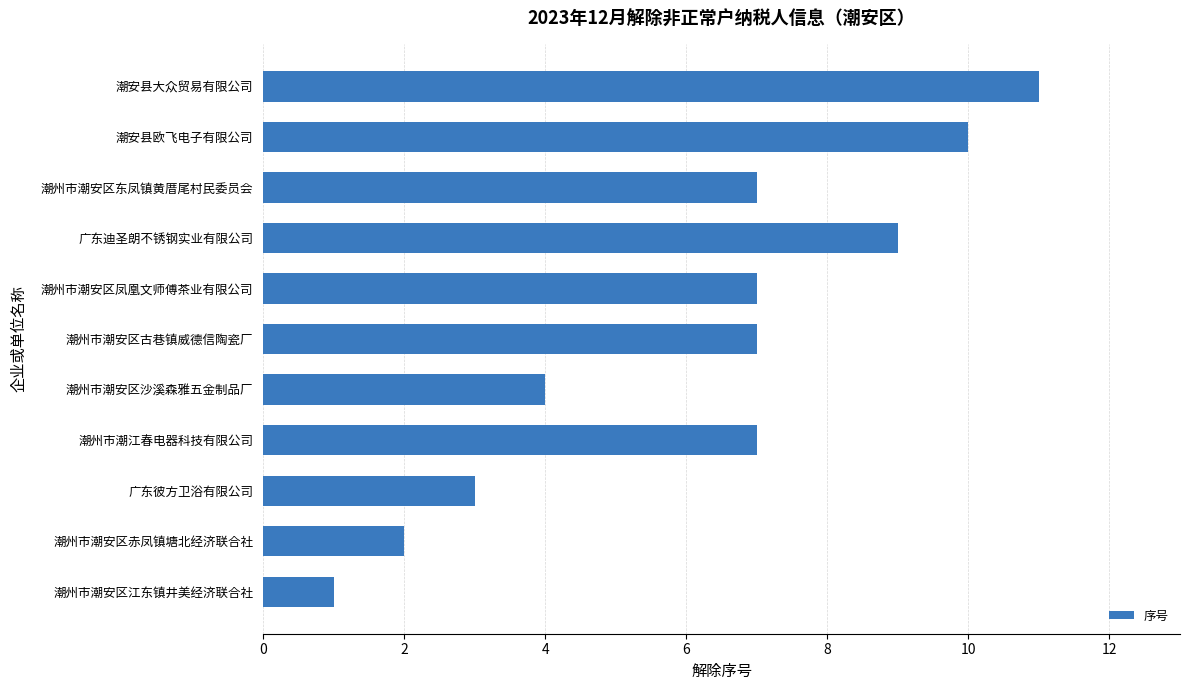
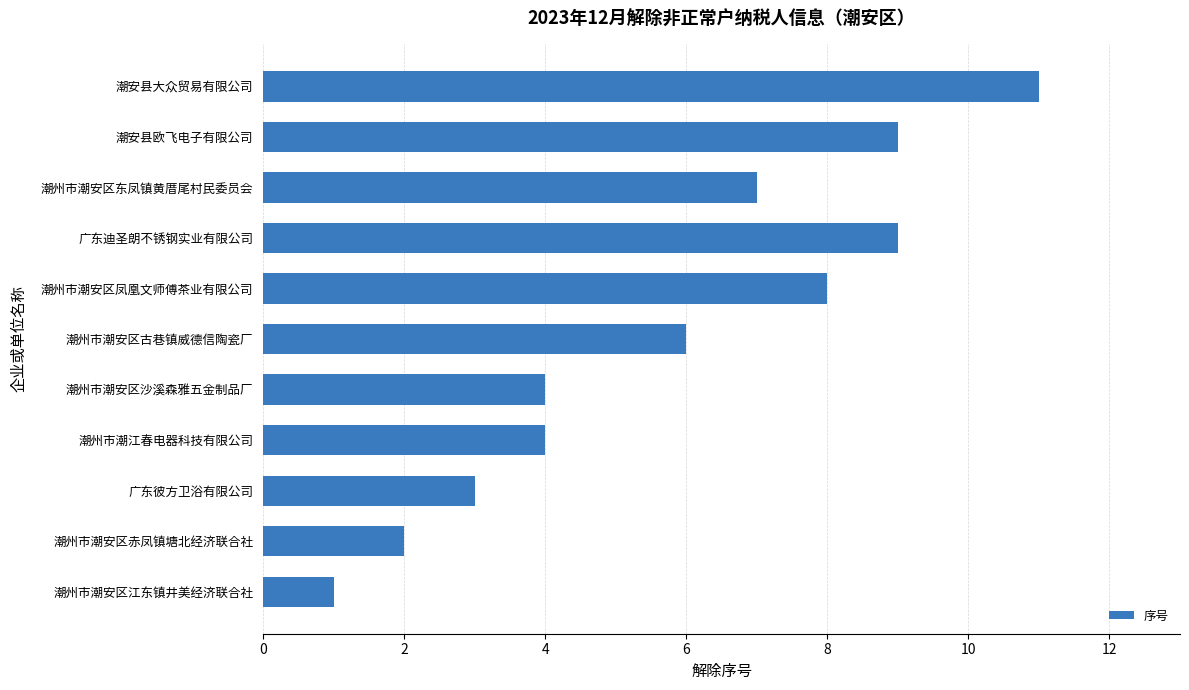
  {
    "潮安县大众贸易有限公司": 11,
-   "潮安县欧飞电子有限公司": 10,
+   "潮安县欧飞电子有限公司": 9,
    "潮州市潮安区东凤镇黄厝尾村民委员会": 7,
    "广东迪圣朗不锈钢实业有限公司": 9,
-   "潮州市潮安区凤凰文师傅茶业有限公司": 7,
-   "潮州市潮安区古巷镇威德信陶瓷厂": 7,
+   "潮州市潮安区凤凰文师傅茶业有限公司": 8,
+   "潮州市潮安区古巷镇威德信陶瓷厂": 6,
    "潮州市潮安区沙溪森雅五金制品厂": 4,
-   "潮州市潮江春电器科技有限公司": 7,
+   "潮州市潮江春电器科技有限公司": 4,
    "广东彼方卫浴有限公司": 3,
    "潮州市潮安区赤凤镇塘北经济联合社": 2,
    "潮州市潮安区江东镇井美经济联合社": 1
  }
